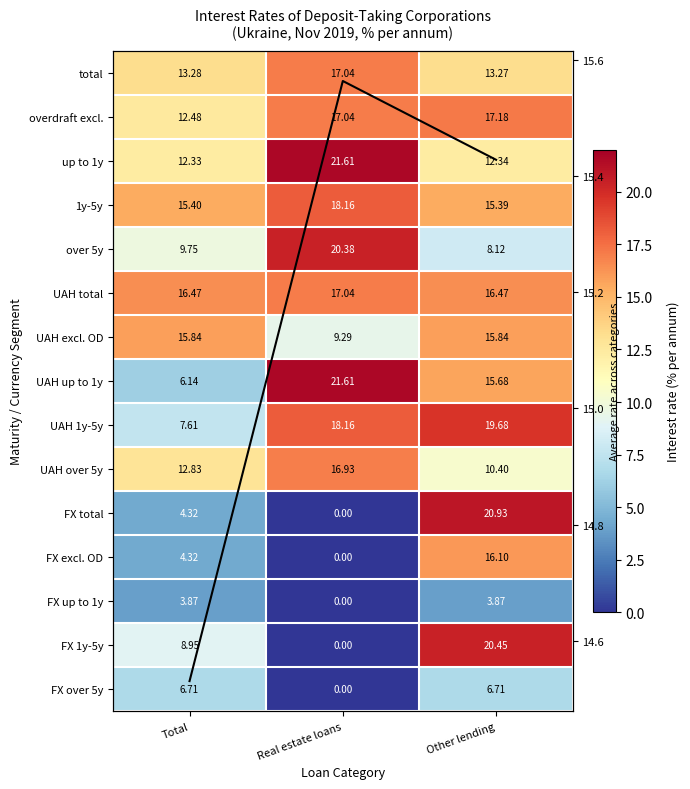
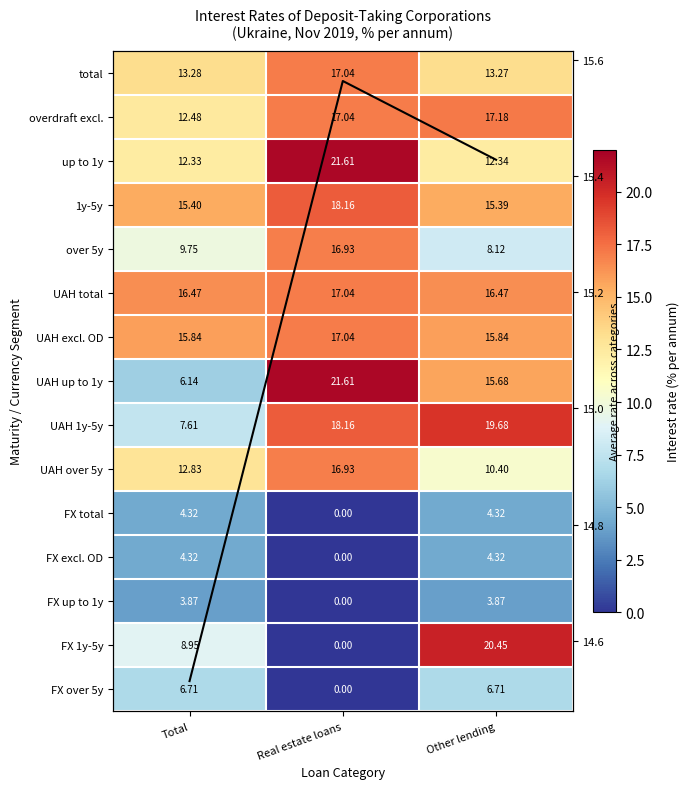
  {
    "total": {
      "Real estate loans": 17.04,
      "Other lending": 13.27
    },
    "overdraft excl.": {
      "Total": 12.48,
      "Real estate loans": 17.04,
      "Other lending": 17.18
    },
    "up to 1y": {
      "Total": 12.33
    },
    "1y-5y": {
      "Total": 15.40,
      "Real estate loans": 18.16
    },
    "over 5y": {
      "Total": 9.75,
-     "Real estate loans": 20.38,
+     "Real estate loans": 16.93,
      "Other lending": 8.12
    },
    "UAH total": {
      "Total": 16.47,
      "Real estate loans": 17.04,
      "Other lending": 16.47
    },
    "UAH excl. OD": {
      "Total": 15.84,
-     "Real estate loans": 9.29,
+     "Real estate loans": 17.04,
      "Other lending": 15.84
    },
    "UAH up to 1y": {
      "Total": 6.14,
      "Real estate loans": 21.61,
      "Other lending": 15.68
    },
    "UAH 1y-5y": {
      "Total": 7.61,
      "Real estate loans": 18.16,
      "Other lending": 19.68
    },
    "UAH over 5y": {
      "Total": 12.83,
      "Real estate loans": 16.93,
      "Other lending": 10.40
    },
    "FX total": {
      "Total": 4.32,
      "Real estate loans": 0.00,
-     "Other lending": 20.93
+     "Other lending": 4.32
    },
    "FX excl. OD": {
      "Total": 4.32,
      "Real estate loans": 0.00,
-     "Other lending": 16.10
+     "Other lending": 4.32
    },
    "FX up to 1y": {
      "Total": 3.87,
      "Real estate loans": 0.00,
      "Other lending": 3.87
    },
    "FX 1y-5y": {
      "Total": 8.95,
      "Real estate loans": 0.00,
      "Other lending": 20.45
    },
    "FX over 5y": {
      "Total": 6.71,
      "Real estate loans": 0.00,
      "Other lending": 6.71
    }
  }
